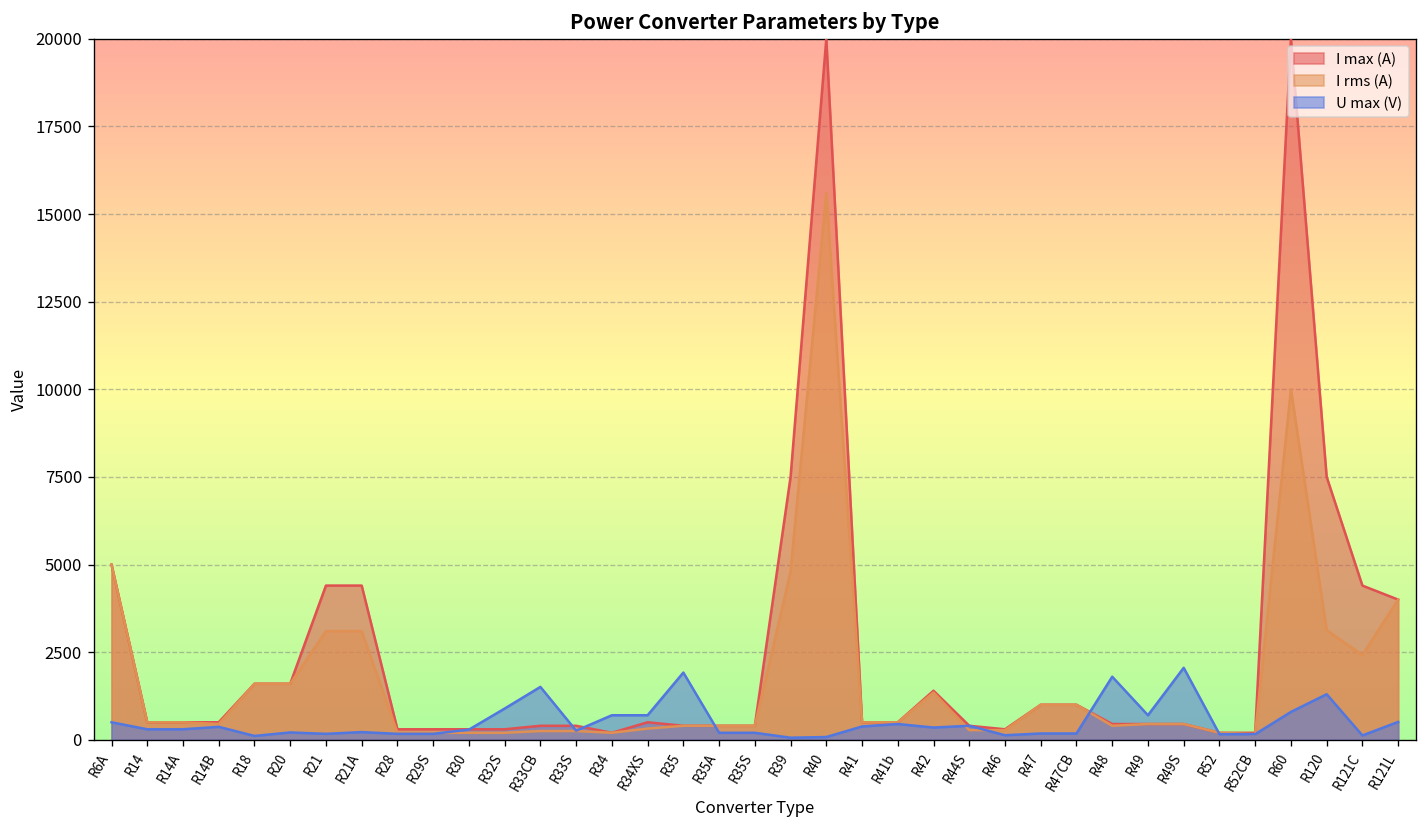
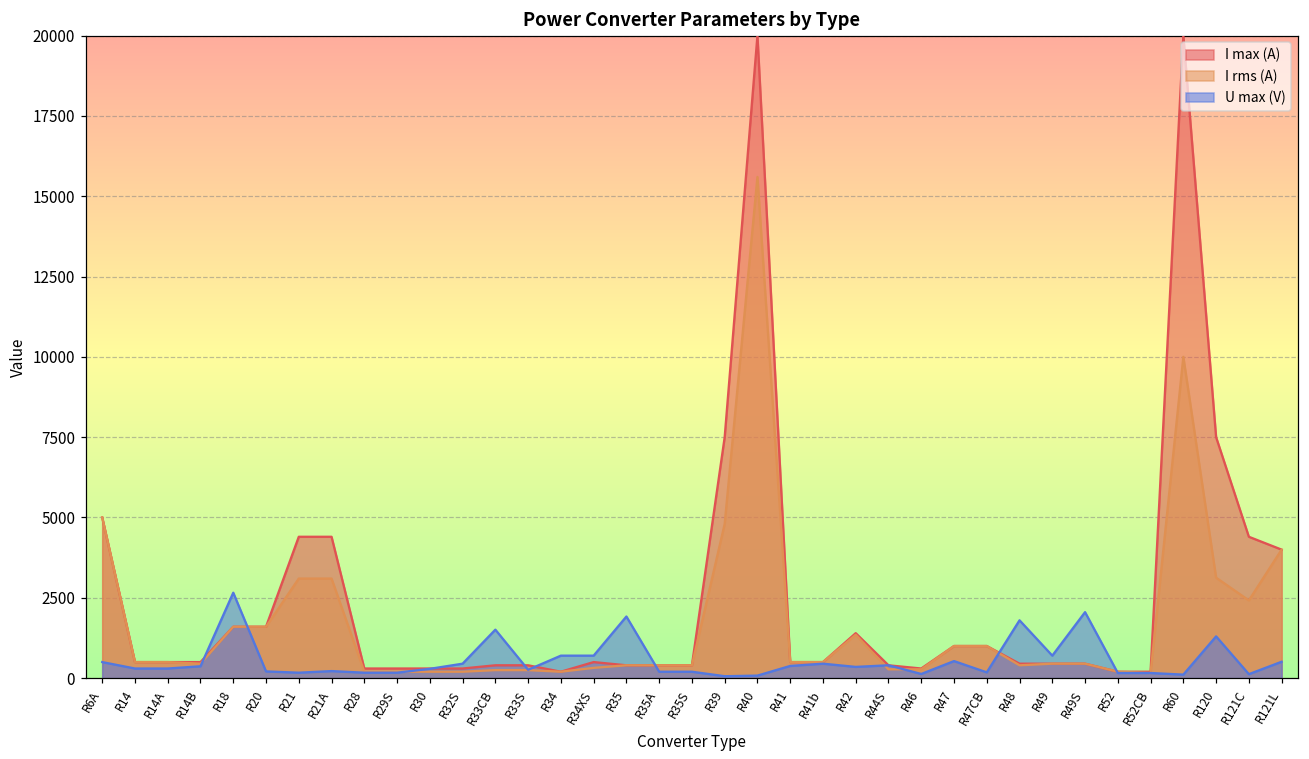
  {
    "U max (V)": {
      "R6A": 500,
      "R14": 300,
      "R14A": 300,
-     "R18": 100,
+     "R18": 2700,
      "R20": 200,
      "R21": 200,
      "R21A": 200,
-     "R32S": 900,
+     "R32S": 500,
      "R33CB": 1500,
      "R34": 700,
      "R34XS": 700,
      "R35": 1900,
      "R35A": 200,
      "R35S": 200,
      "R39": 100,
      "R40": 100,
      "R41": 400,
      "R42": 400,
      "R46": 100,
-     "R47": 200,
+     "R47": 500,
      "R47CB": 200,
      "R48": 1800,
      "R49": 700,
      "R49S": 2100,
-     "R60": 800,
+     "R60": 100,
      "R120": 1300,
      "R121C": 100,
      "R121L": 500
    }
  }
